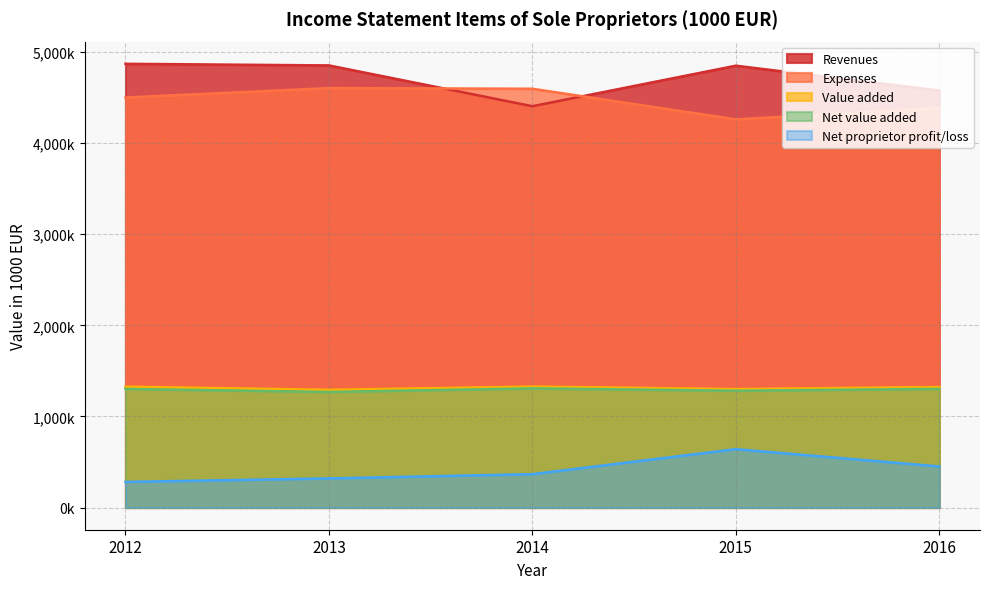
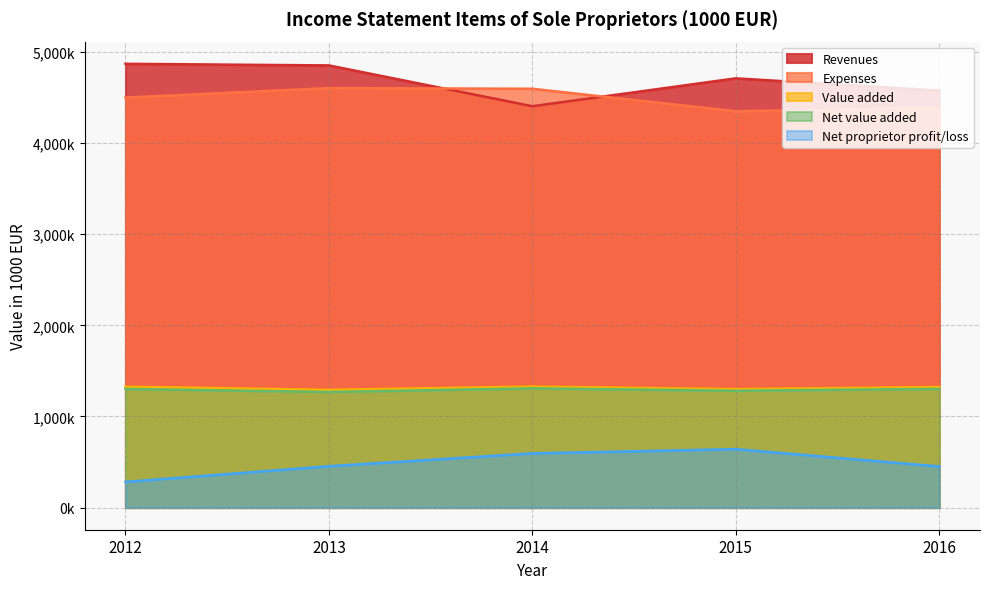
  {
    "Revenues": {
      "2012": "4,900,000",
      "2013": "4,900,000",
      "2014": "4,400,000",
-     "2015": "4,800,000"
+     "2015": "4,700,000"
    },
    "Expenses": {
      "2012": "4,500,000",
      "2013": "4,600,000",
      "2014": "4,600,000",
-     "2015": "4,260,000"
+     "2015": "4,350,000"
    },
    "Net proprietor profit/loss": {
      "2012": "300,000",
-     "2013": "300,000",
-     "2014": "400,000",
+     "2013": "500,000",
+     "2014": "600,000",
      "2015": "600,000",
      "2016": "500,000"
    }
  }
